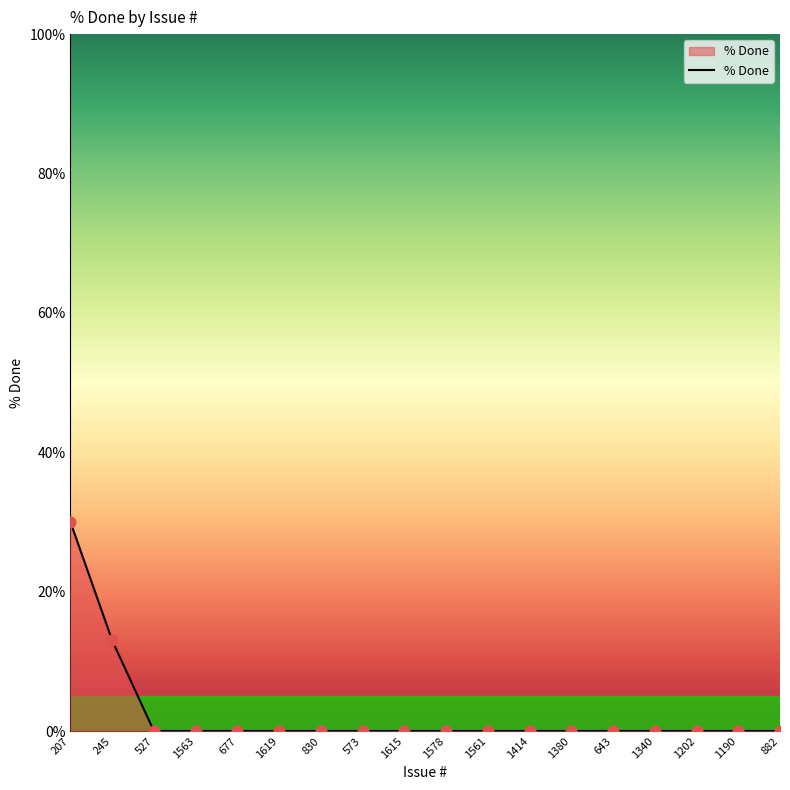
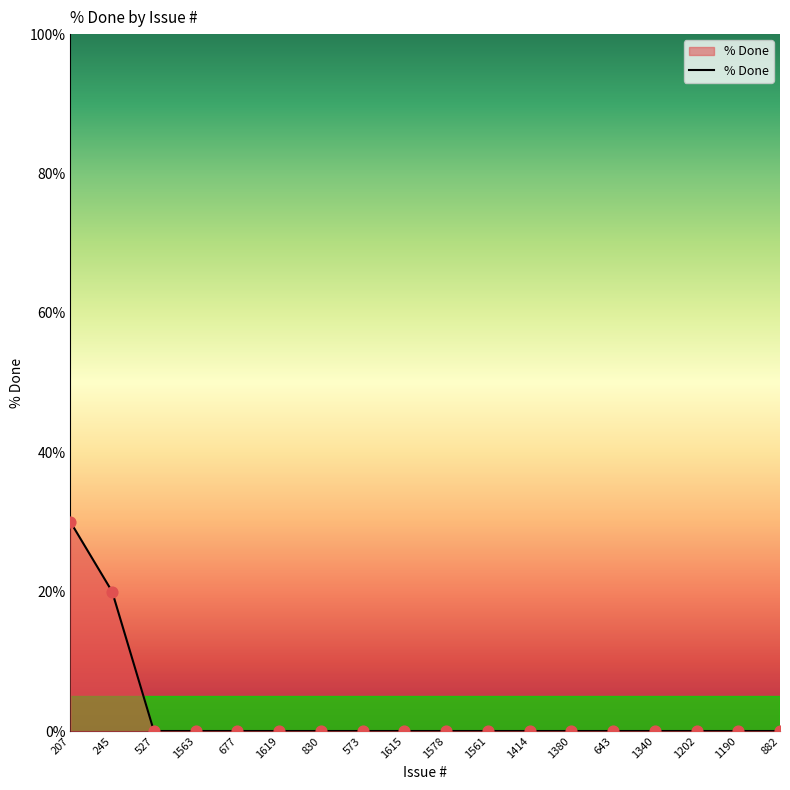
  {
    "207": "30%",
-   "245": "13%"
+   "245": "20%"
  }
